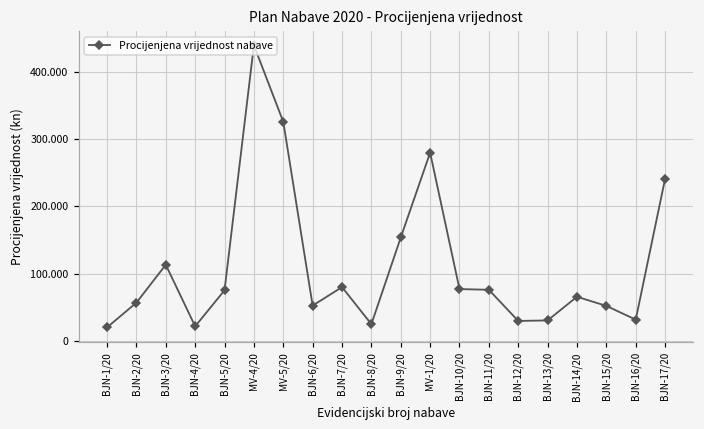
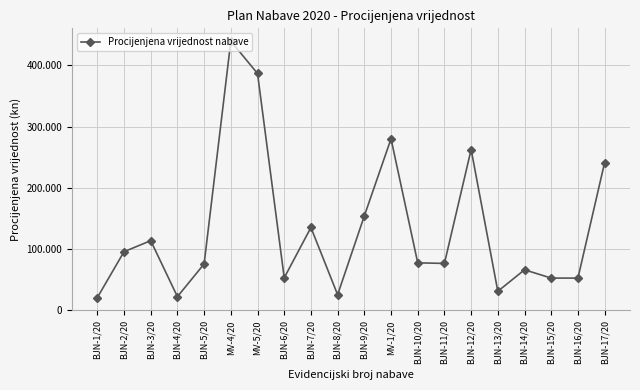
  {
    "BJN-1/20": 20,
-   "BJN-2/20": 60,
+   "BJN-2/20": 100,
    "BJN-3/20": 110,
    "BJN-4/20": 20,
    "BJN-5/20": 80,
-   "MV-5/20": 330,
+   "MV-5/20": 390,
    "BJN-6/20": 50,
-   "BJN-7/20": 80,
+   "BJN-7/20": 130,
    "BJN-8/20": 20,
    "BJN-9/20": 150,
    "MV-1/20": 280,
    "BJN-10/20": 80,
    "BJN-11/20": 80,
-   "BJN-12/20": 30,
+   "BJN-12/20": 260,
    "BJN-13/20": 30,
    "BJN-14/20": 70,
    "BJN-15/20": 50,
-   "BJN-16/20": 30,
+   "BJN-16/20": 50,
    "BJN-17/20": 240
  }
